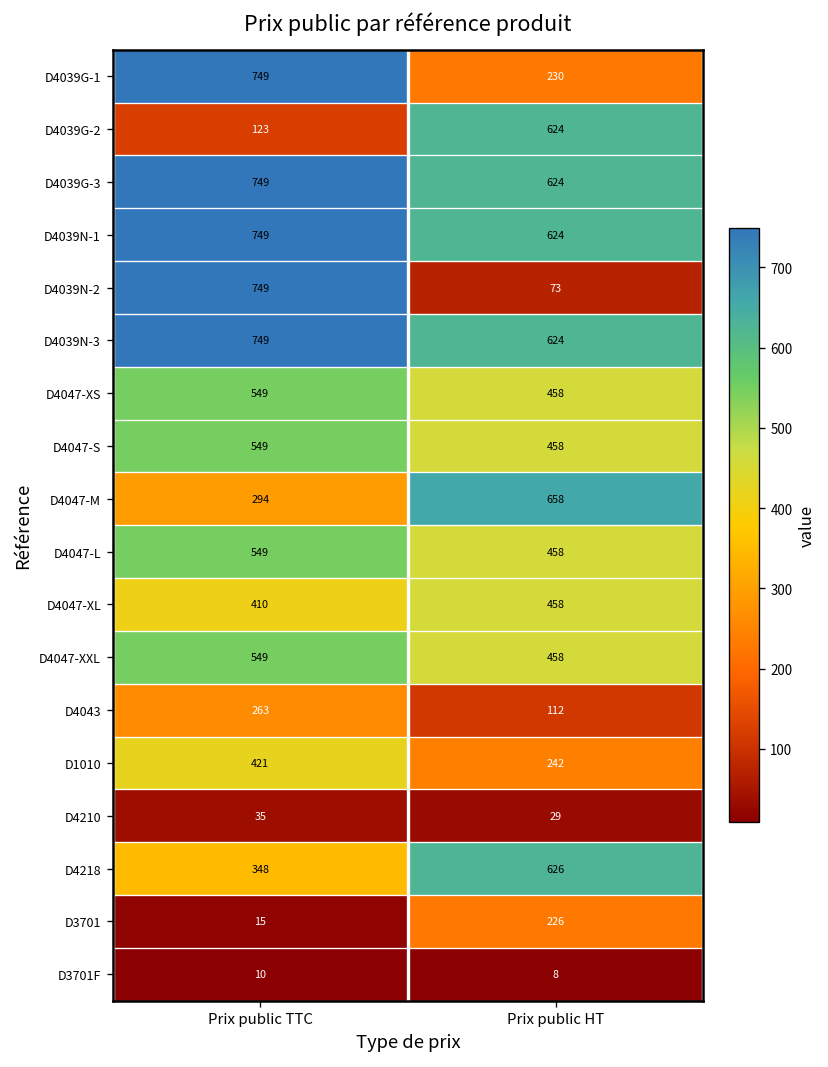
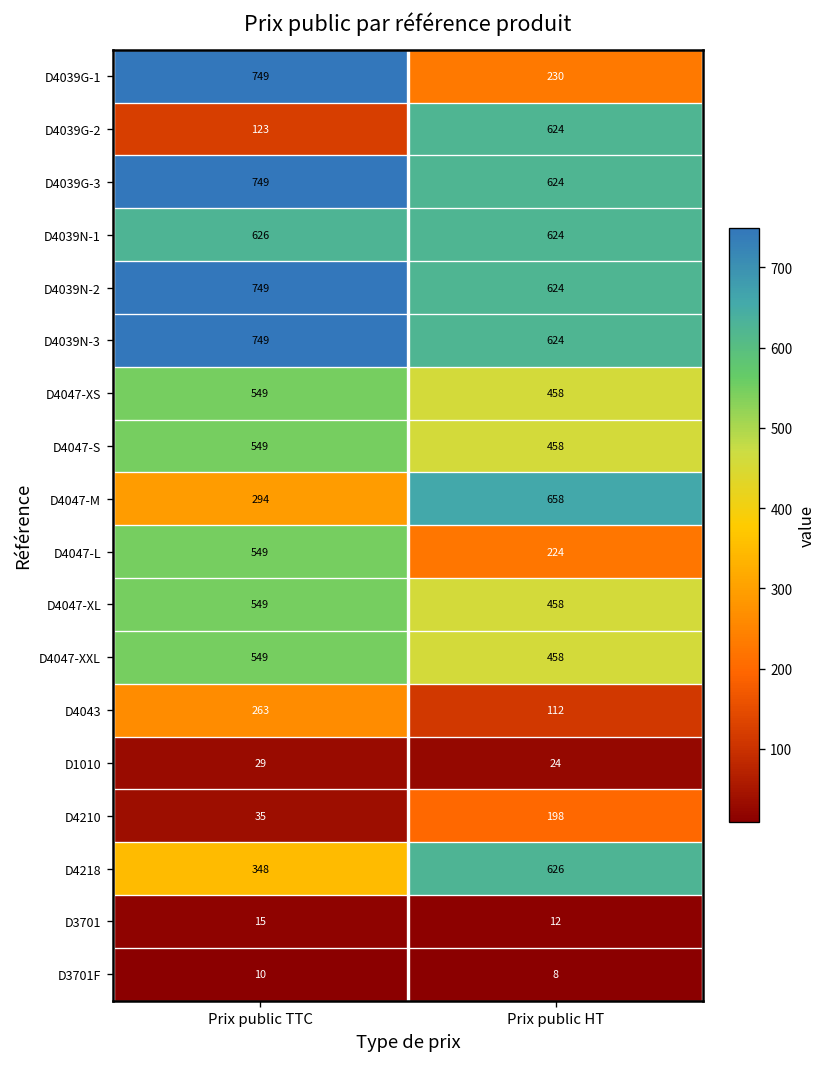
  {
    "D4039G-1": {
      "Prix public TTC": 749,
      "Prix public HT": 230
    },
    "D4039G-2": {
      "Prix public TTC": 123,
      "Prix public HT": 624
    },
    "D4039G-3": {
      "Prix public TTC": 749,
      "Prix public HT": 624
    },
    "D4039N-1": {
-     "Prix public TTC": 749,
+     "Prix public TTC": 626,
      "Prix public HT": 624
    },
    "D4039N-2": {
      "Prix public TTC": 749,
-     "Prix public HT": 73
+     "Prix public HT": 624
    },
    "D4039N-3": {
      "Prix public TTC": 749,
      "Prix public HT": 624
    },
    "D4047-XS": {
      "Prix public TTC": 549,
      "Prix public HT": 458
    },
    "D4047-S": {
      "Prix public TTC": 549,
      "Prix public HT": 458
    },
    "D4047-M": {
      "Prix public TTC": 294,
      "Prix public HT": 658
    },
    "D4047-L": {
      "Prix public TTC": 549,
-     "Prix public HT": 458
+     "Prix public HT": 224
    },
    "D4047-XL": {
-     "Prix public TTC": 410,
+     "Prix public TTC": 549,
      "Prix public HT": 458
    },
    "D4047-XXL": {
      "Prix public TTC": 549,
      "Prix public HT": 458
    },
    "D4043": {
      "Prix public TTC": 263,
      "Prix public HT": 112
    },
    "D1010": {
-     "Prix public TTC": 421,
-     "Prix public HT": 242
+     "Prix public TTC": 29,
+     "Prix public HT": 24
    },
    "D4210": {
      "Prix public TTC": 35,
-     "Prix public HT": 29
+     "Prix public HT": 198
    },
    "D4218": {
      "Prix public TTC": 348,
      "Prix public HT": 626
    },
    "D3701": {
      "Prix public TTC": 15,
-     "Prix public HT": 226
+     "Prix public HT": 12
    },
    "D3701F": {
      "Prix public TTC": 10,
      "Prix public HT": 8
    }
  }
